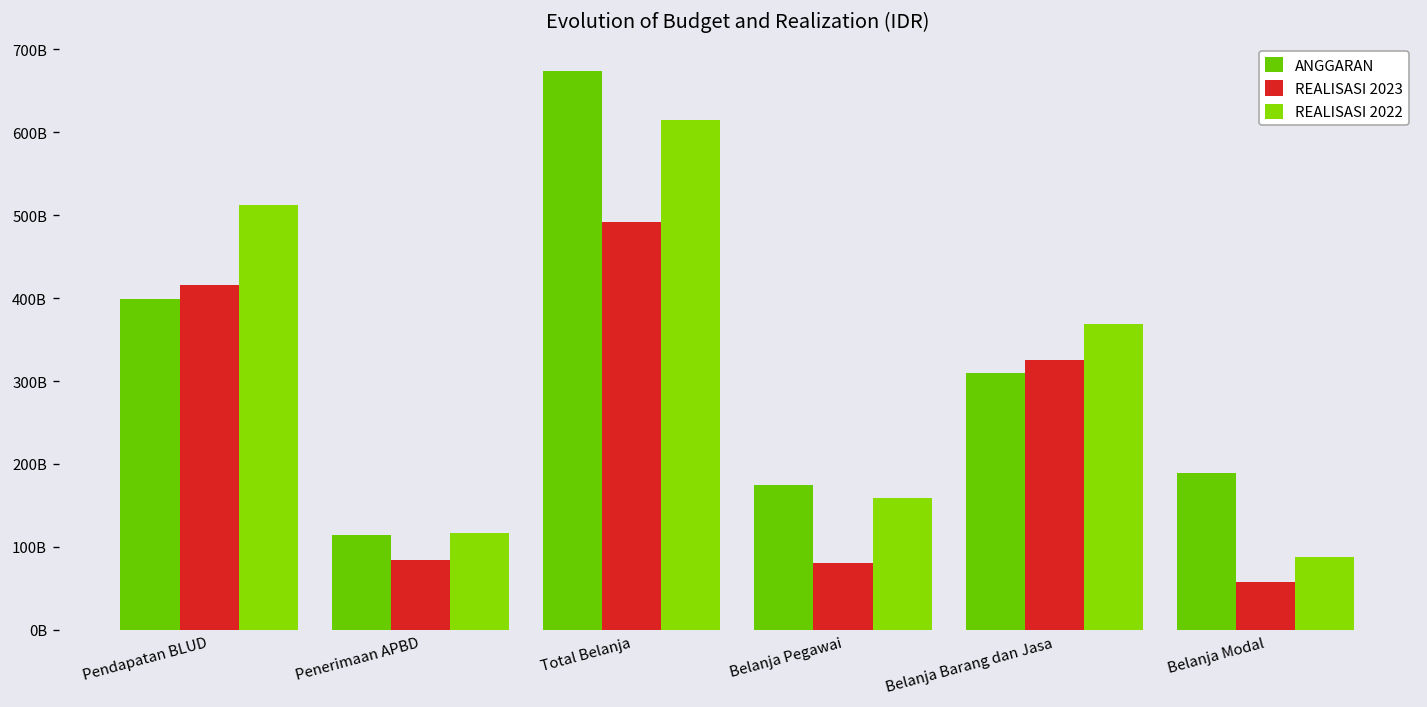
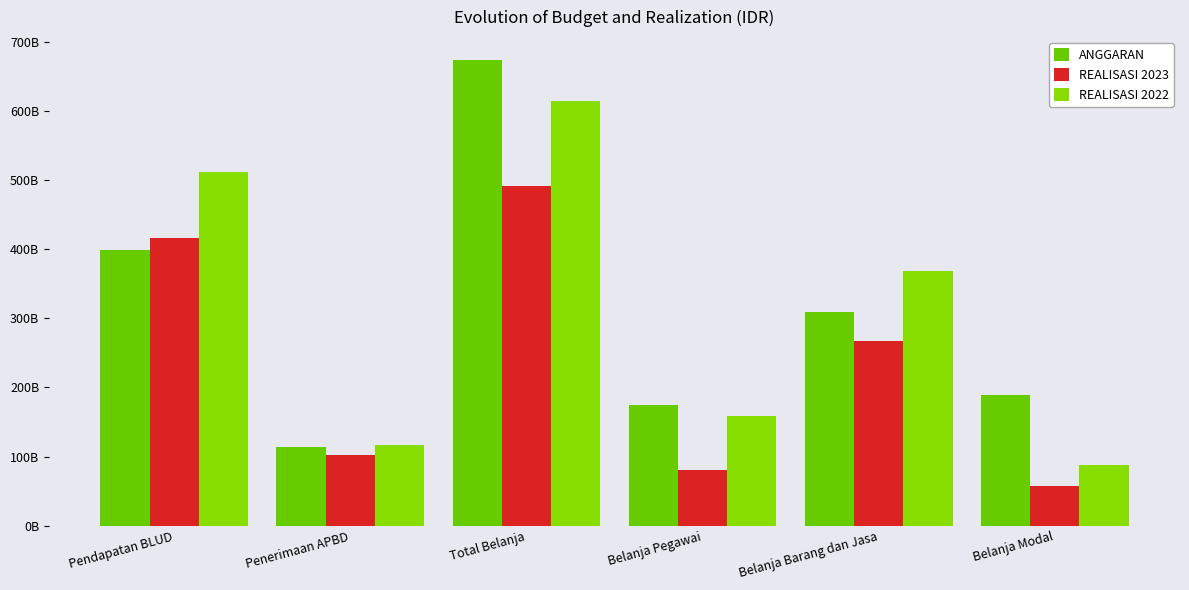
  {
    "REALISASI 2023": {
      "Pendapatan BLUD": 420000000000,
-     "Penerimaan APBD": 80000000000,
+     "Penerimaan APBD": 100000000000,
      "Total Belanja": 490000000000,
      "Belanja Pegawai": 80000000000,
-     "Belanja Barang dan Jasa": 330000000000,
+     "Belanja Barang dan Jasa": 270000000000,
      "Belanja Modal": 60000000000
    }
  }
